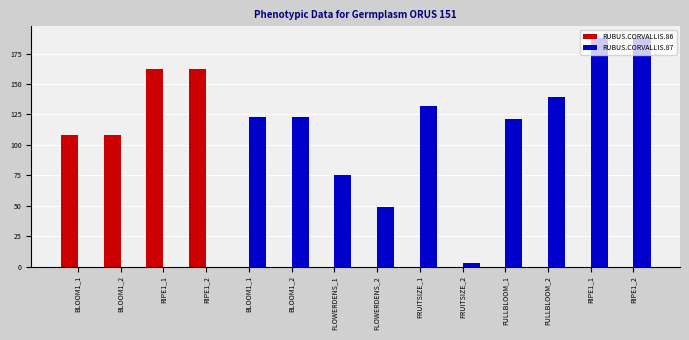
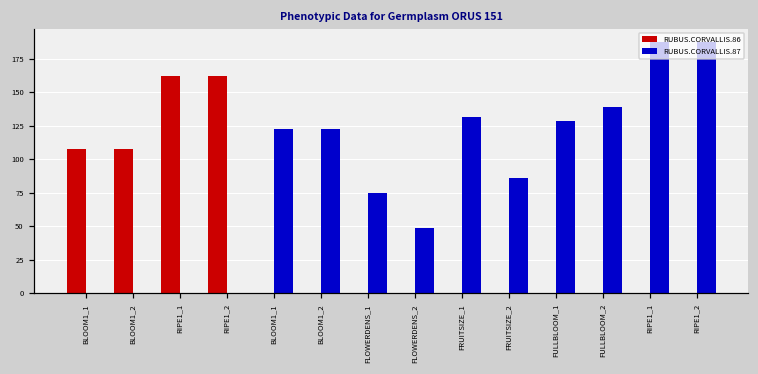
  {
    "RUBUS.CORVALLIS.86": {
      "FLOWERDENS_1": 0,
      "FLOWERDENS_2": 0,
      "FRUITSIZE_1": 0,
      "FRUITSIZE_2": 0,
      "FULLBLOOM_1": 0,
      "FULLBLOOM_2": 0
    },
    "RUBUS.CORVALLIS.87": {
      "FLOWERDENS_1": 75,
      "FLOWERDENS_2": 49,
      "FRUITSIZE_1": 132,
-     "FRUITSIZE_2": 3,
-     "FULLBLOOM_1": 121,
+     "FRUITSIZE_2": 86,
+     "FULLBLOOM_1": 129,
      "FULLBLOOM_2": 139
    }
  }
